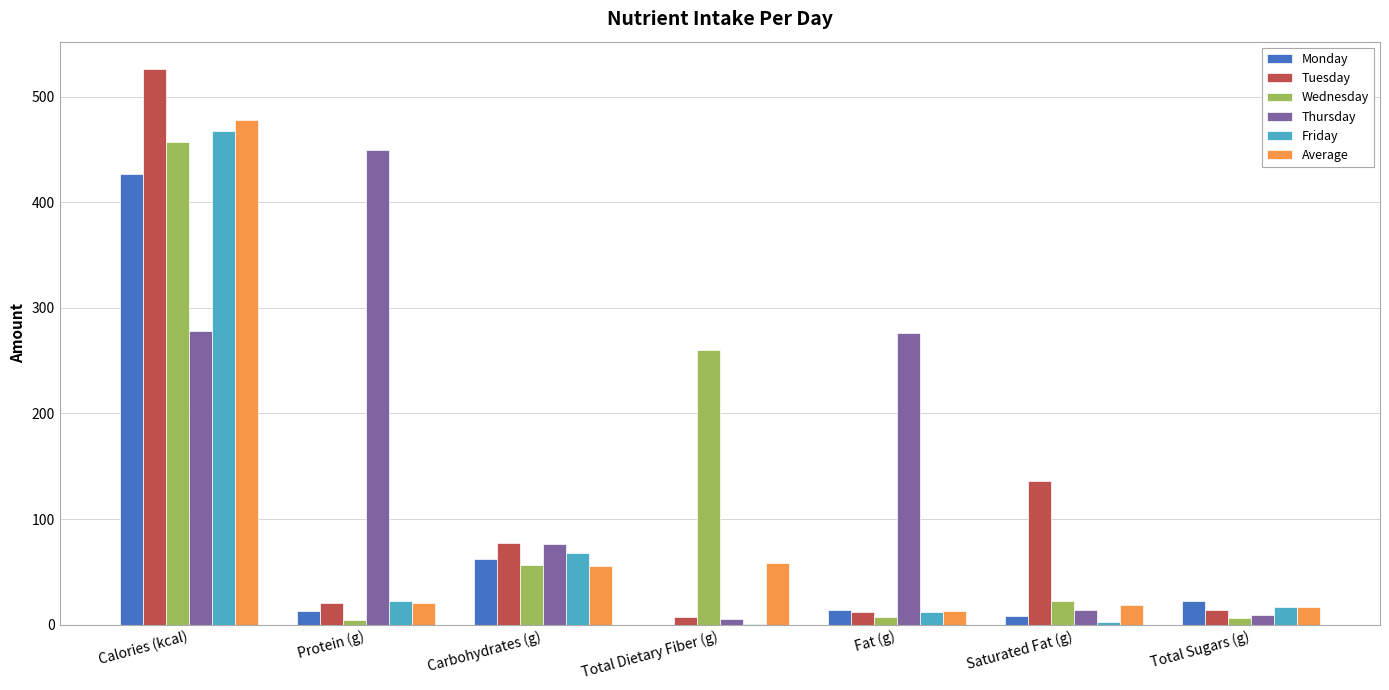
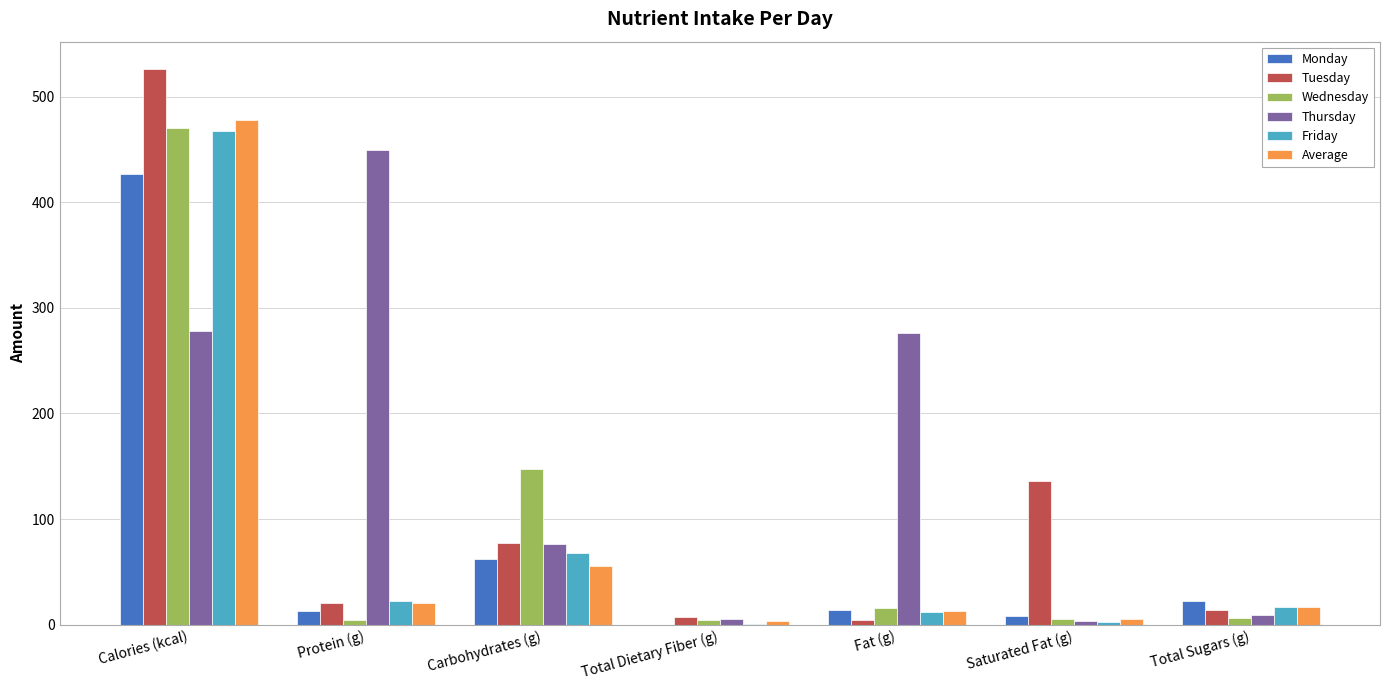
  {
    "Tuesday": {
      "Calories (kcal)": 526,
      "Protein (g)": 20,
      "Carbohydrates (g)": 77,
      "Total Dietary Fiber (g)": 7,
-     "Fat (g)": 12,
+     "Fat (g)": 4,
      "Saturated Fat (g)": 136,
      "Total Sugars (g)": 14
    },
    "Wednesday": {
-     "Calories (kcal)": 457,
+     "Calories (kcal)": 470,
      "Protein (g)": 4,
-     "Carbohydrates (g)": 57,
-     "Total Dietary Fiber (g)": 260,
-     "Fat (g)": 7,
-     "Saturated Fat (g)": 22,
+     "Carbohydrates (g)": 147,
+     "Total Dietary Fiber (g)": 4,
+     "Fat (g)": 16,
+     "Saturated Fat (g)": 5,
      "Total Sugars (g)": 6
    },
    "Thursday": {
      "Calories (kcal)": 279,
      "Protein (g)": 450,
      "Carbohydrates (g)": 77,
      "Total Dietary Fiber (g)": 5,
      "Fat (g)": 276,
-     "Saturated Fat (g)": 14,
+     "Saturated Fat (g)": 4,
      "Total Sugars (g)": 9
    },
    "Average": {
      "Calories (kcal)": 478,
      "Protein (g)": 21,
      "Carbohydrates (g)": 55,
-     "Total Dietary Fiber (g)": 58,
+     "Total Dietary Fiber (g)": 3,
      "Fat (g)": 13,
-     "Saturated Fat (g)": 19,
+     "Saturated Fat (g)": 5,
      "Total Sugars (g)": 17
    }
  }
